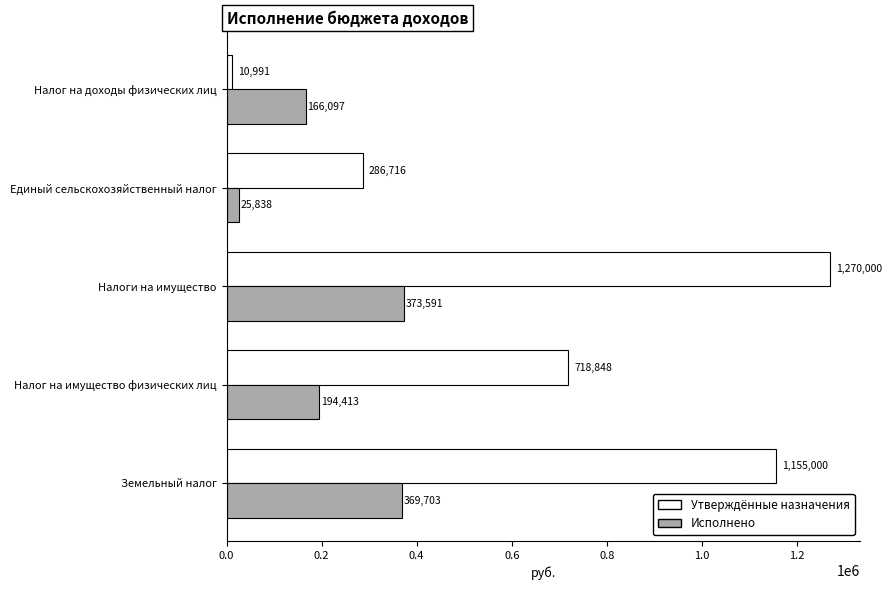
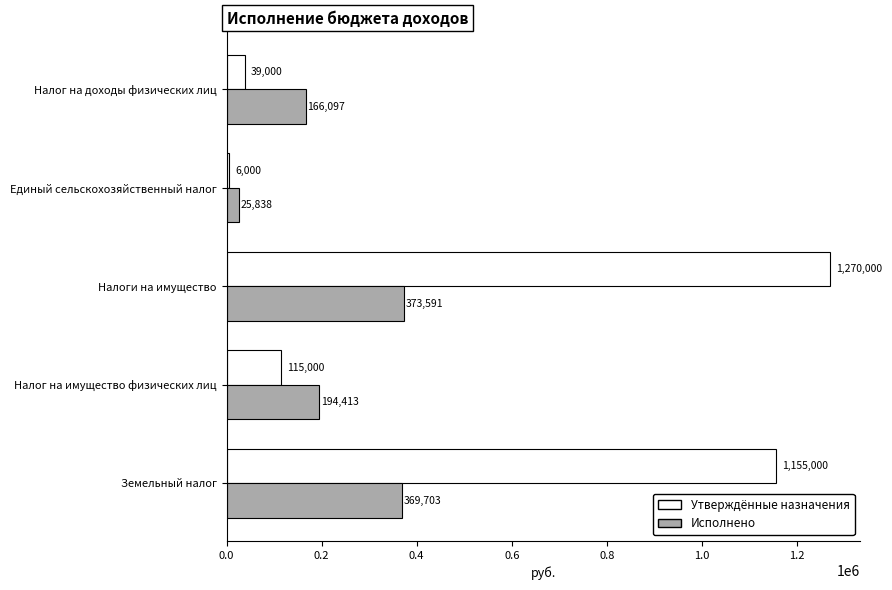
  {
    "Утверждённые назначения": {
-     "Налог на доходы физических лиц": "10,991",
-     "Единый сельскохозяйственный налог": "286,716",
+     "Налог на доходы физических лиц": "39,000",
+     "Единый сельскохозяйственный налог": "6,000",
      "Налоги на имущество": "1,270,000",
-     "Налог на имущество физических лиц": "718,848",
+     "Налог на имущество физических лиц": "115,000",
      "Земельный налог": "1,155,000"
    },
    "Исполнено": {
      "Налог на доходы физических лиц": "166,097",
      "Единый сельскохозяйственный налог": "25,838",
      "Налоги на имущество": "373,591",
      "Налог на имущество физических лиц": "194,413",
      "Земельный налог": "369,703"
    }
  }
